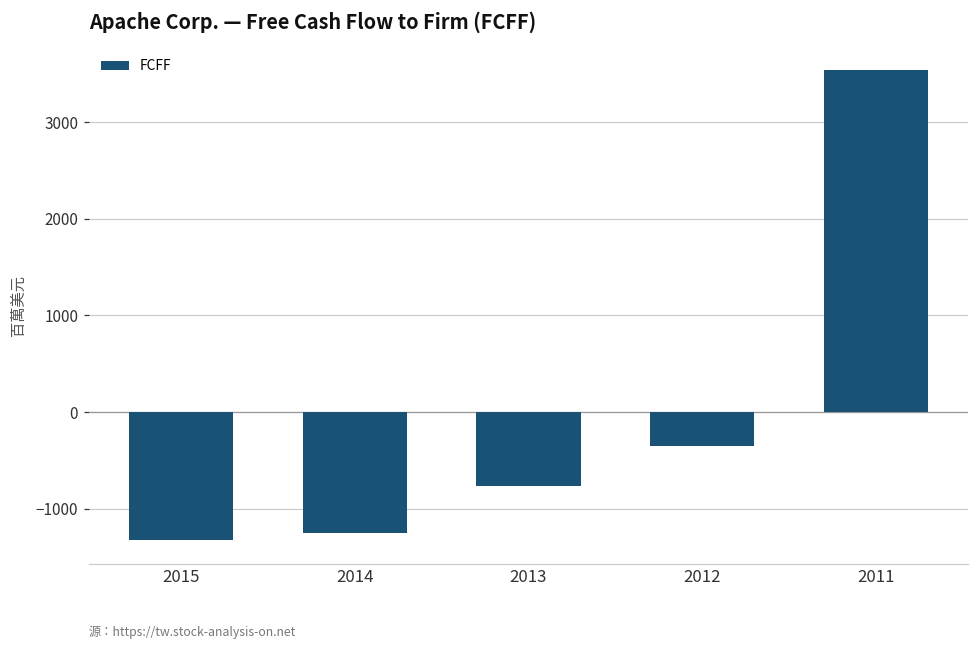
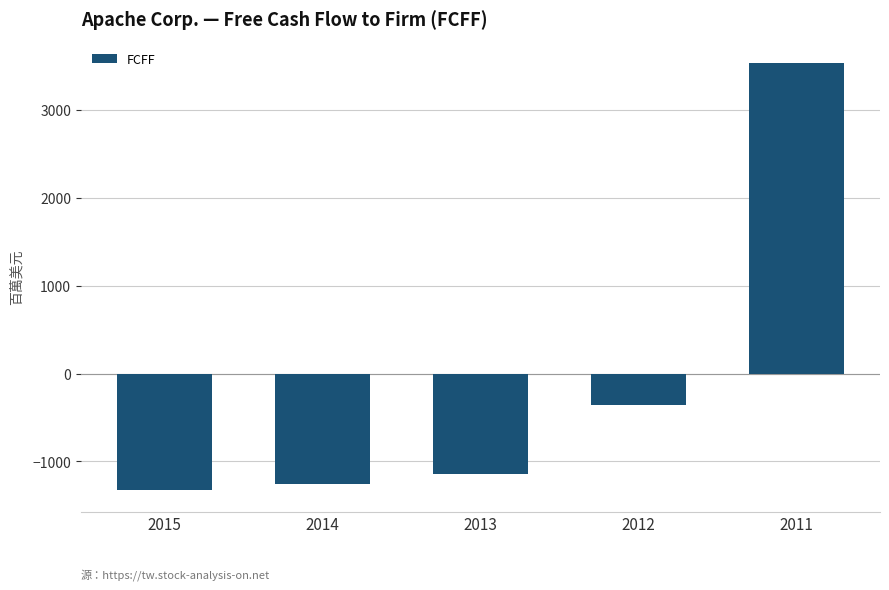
  {
    "2015": -1300,
    "2014": -1300,
-   "2013": -800,
+   "2013": -1100,
    "2012": -400,
    "2011": 3500
  }
